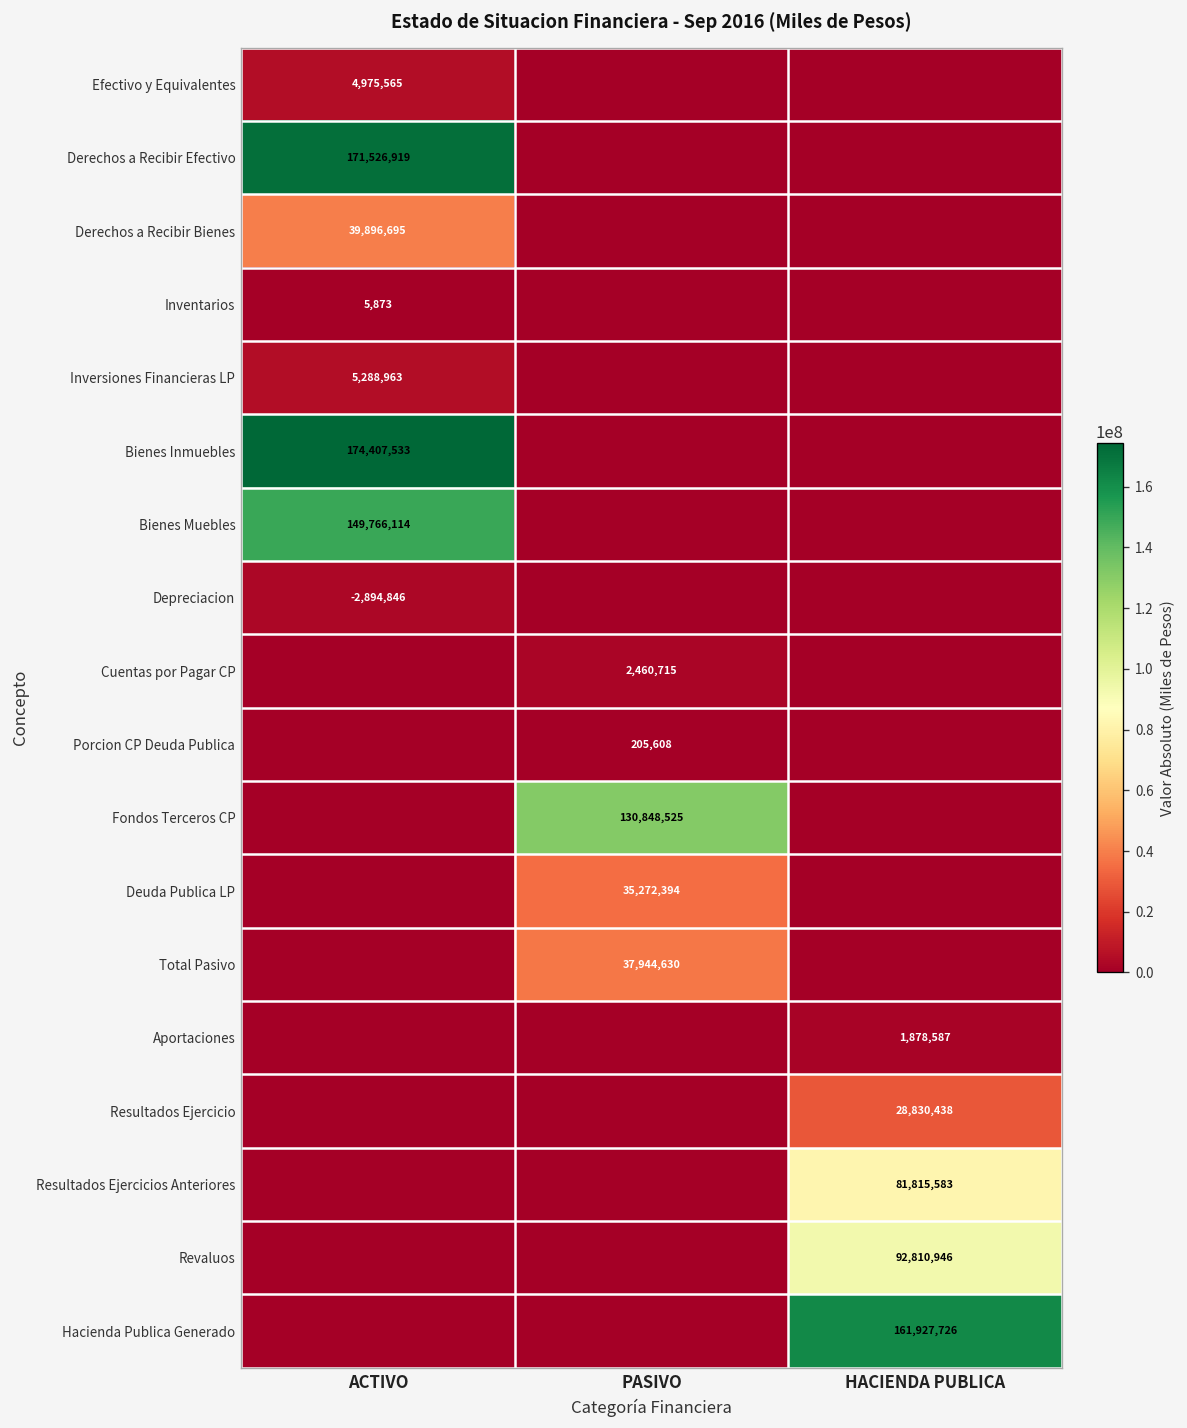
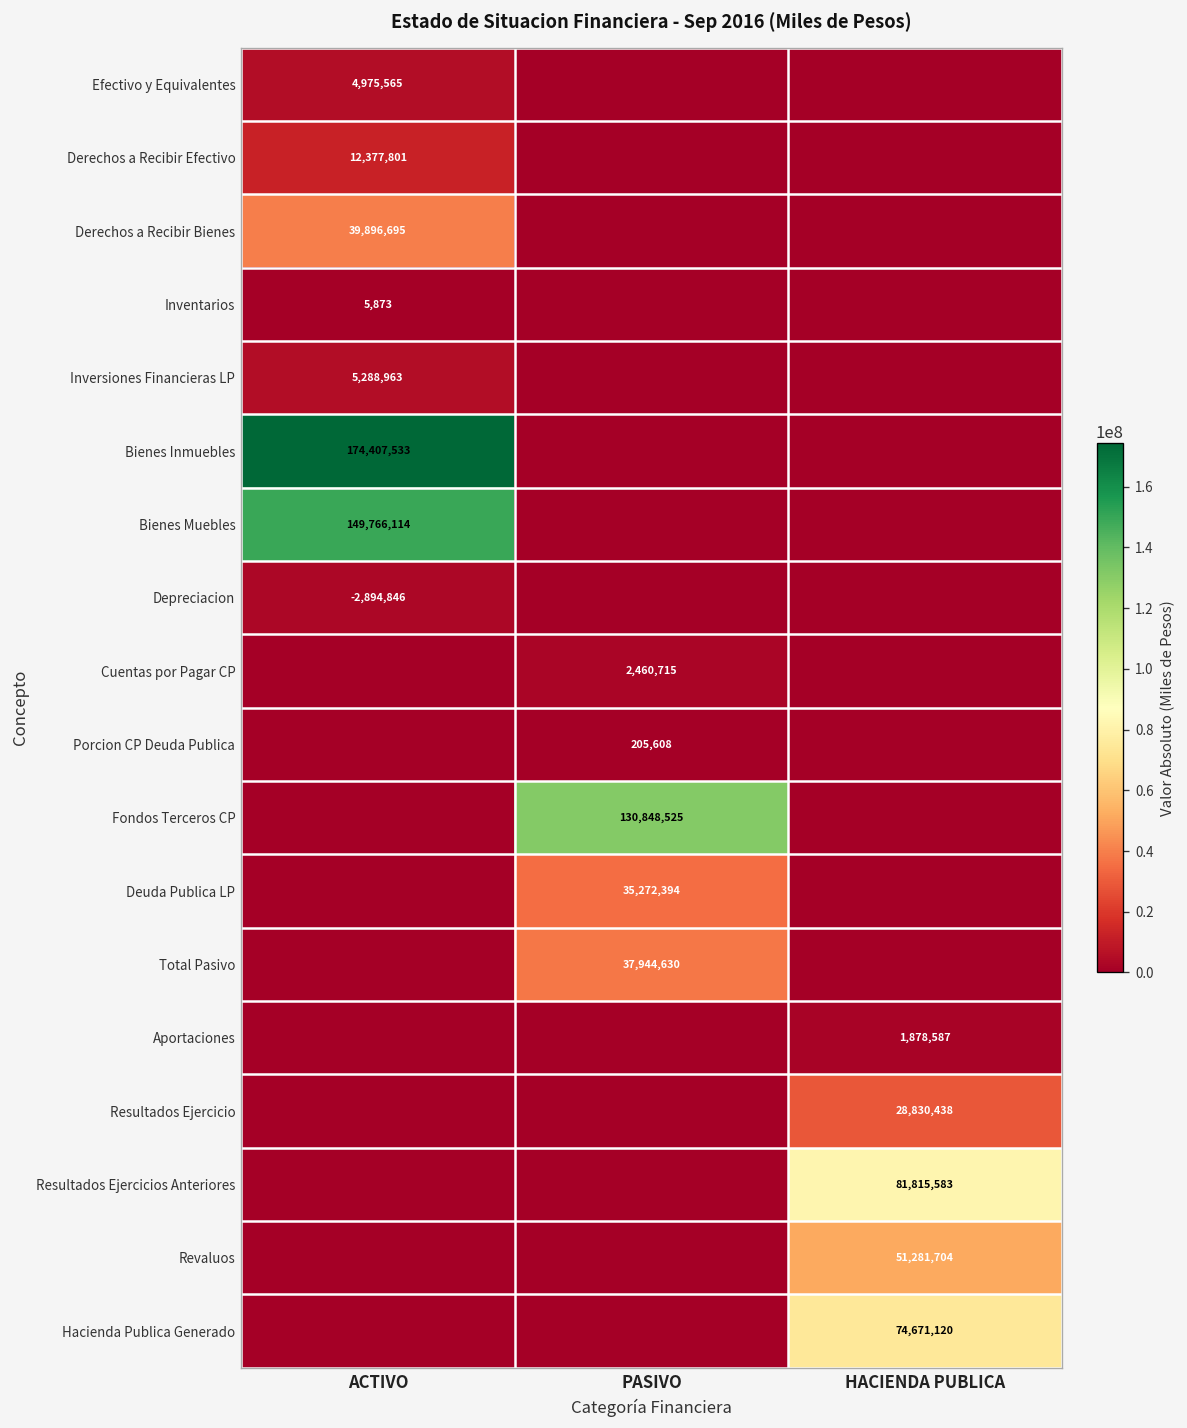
  {
    "Efectivo y Equivalentes": {
      "ACTIVO": "4,975,565"
    },
    "Derechos a Recibir Efectivo": {
-     "ACTIVO": "171,526,919"
+     "ACTIVO": "12,377,801"
    },
    "Derechos a Recibir Bienes": {
      "ACTIVO": "39,896,695"
    },
    "Inventarios": {
      "ACTIVO": "5,873"
    },
    "Inversiones Financieras LP": {
      "ACTIVO": "5,288,963"
    },
    "Bienes Inmuebles": {
      "ACTIVO": "174,407,533"
    },
    "Bienes Muebles": {
      "ACTIVO": "149,766,114"
    },
    "Depreciacion": {
      "ACTIVO": "-2,894,846"
    },
    "Cuentas por Pagar CP": {
      "PASIVO": "2,460,715"
    },
    "Porcion CP Deuda Publica": {
      "PASIVO": "205,608"
    },
    "Fondos Terceros CP": {
      "PASIVO": "130,848,525"
    },
    "Deuda Publica LP": {
      "PASIVO": "35,272,394"
    },
    "Total Pasivo": {
      "PASIVO": "37,944,630"
    },
    "Aportaciones": {
      "HACIENDA PUBLICA": "1,878,587"
    },
    "Resultados Ejercicio": {
      "HACIENDA PUBLICA": "28,830,438"
    },
    "Resultados Ejercicios Anteriores": {
      "HACIENDA PUBLICA": "81,815,583"
    },
    "Revaluos": {
-     "HACIENDA PUBLICA": "92,810,946"
+     "HACIENDA PUBLICA": "51,281,704"
    },
    "Hacienda Publica Generado": {
-     "HACIENDA PUBLICA": "161,927,726"
+     "HACIENDA PUBLICA": "74,671,120"
    }
  }
